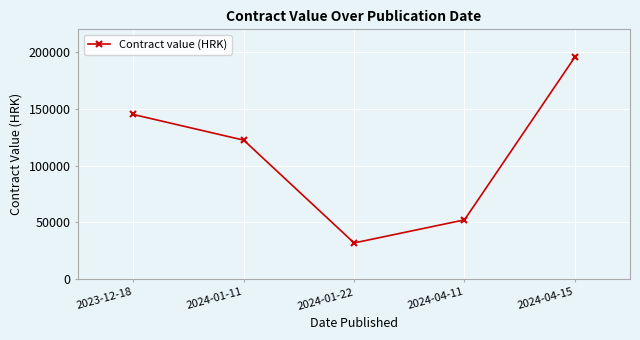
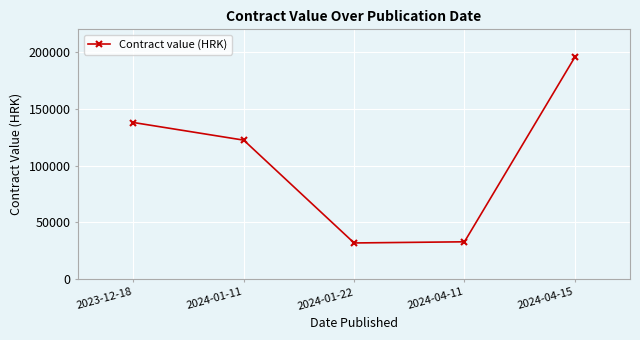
  {
-   "2023-12-18": 145000,
+   "2023-12-18": 138000,
    "2024-01-11": 122000,
    "2024-01-22": 32000,
-   "2024-04-11": 52000,
+   "2024-04-11": 33000,
    "2024-04-15": 196000
  }
